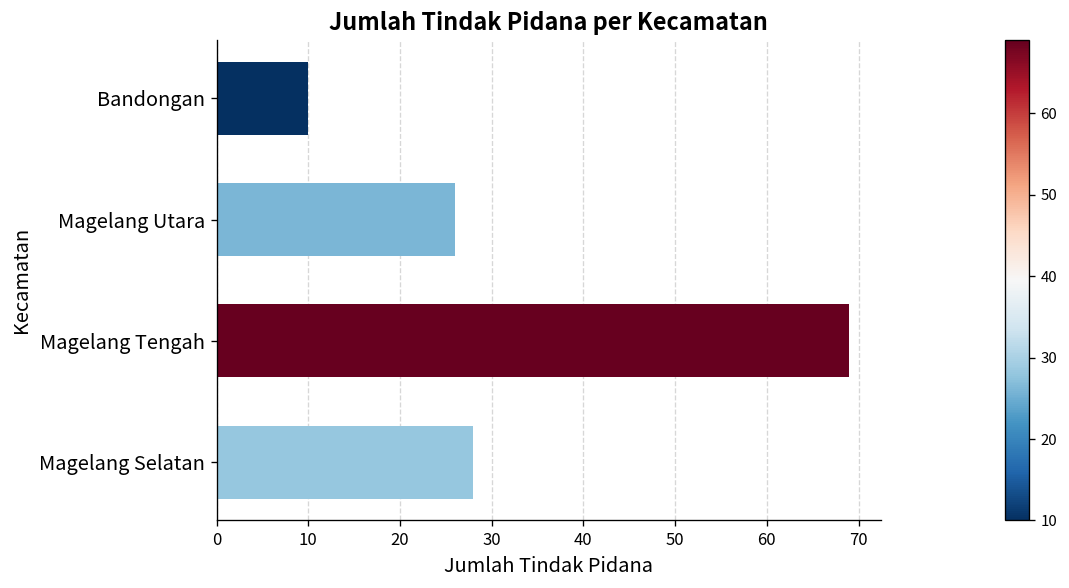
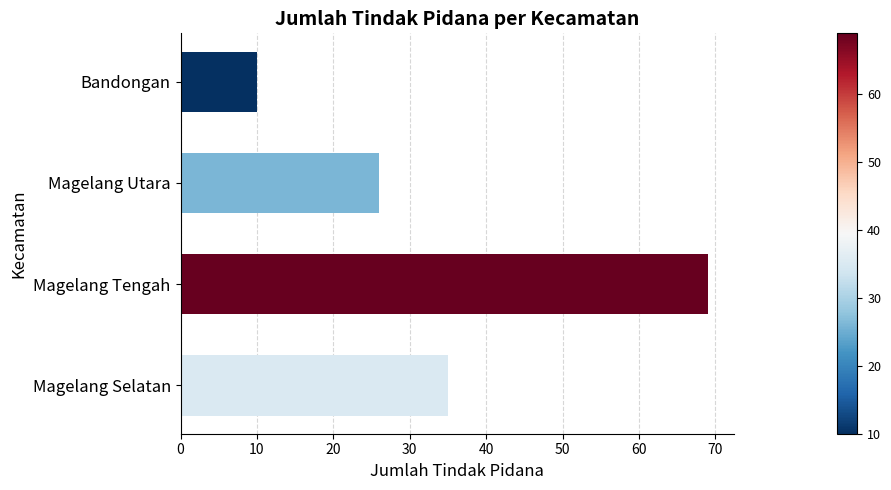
  {
    "Bandongan": 10,
    "Magelang Utara": 26,
    "Magelang Tengah": 69,
-   "Magelang Selatan": 28
+   "Magelang Selatan": 35
  }
